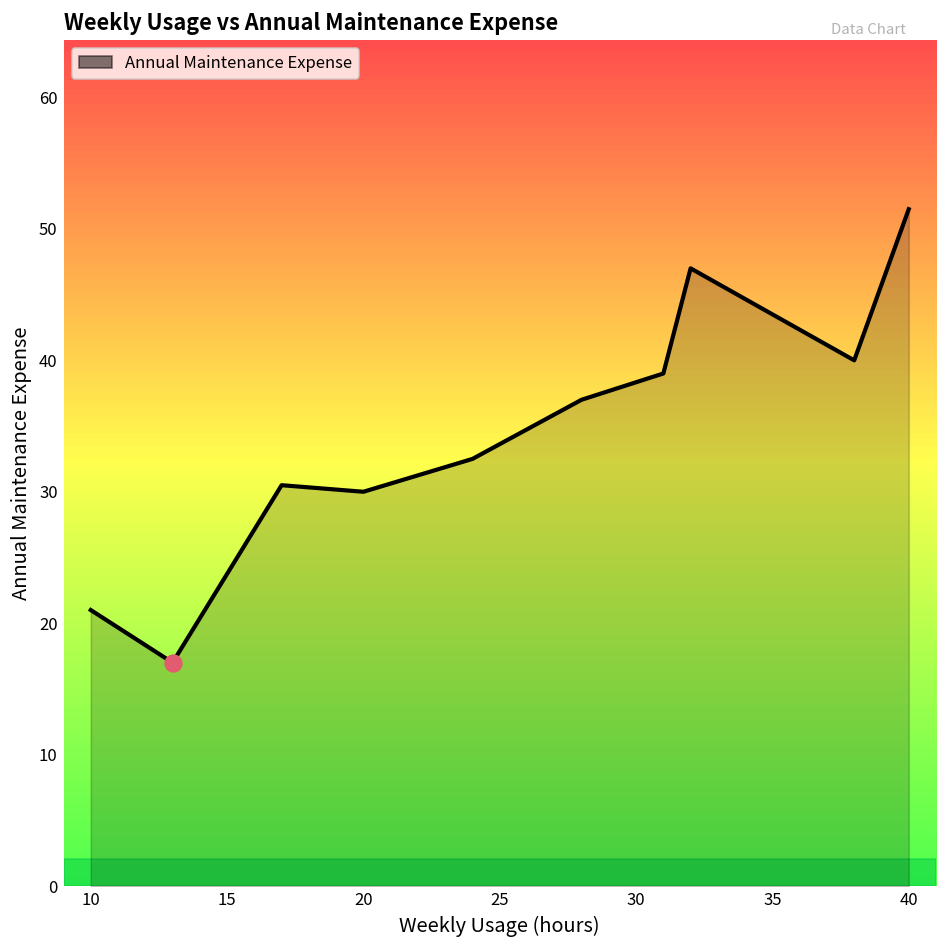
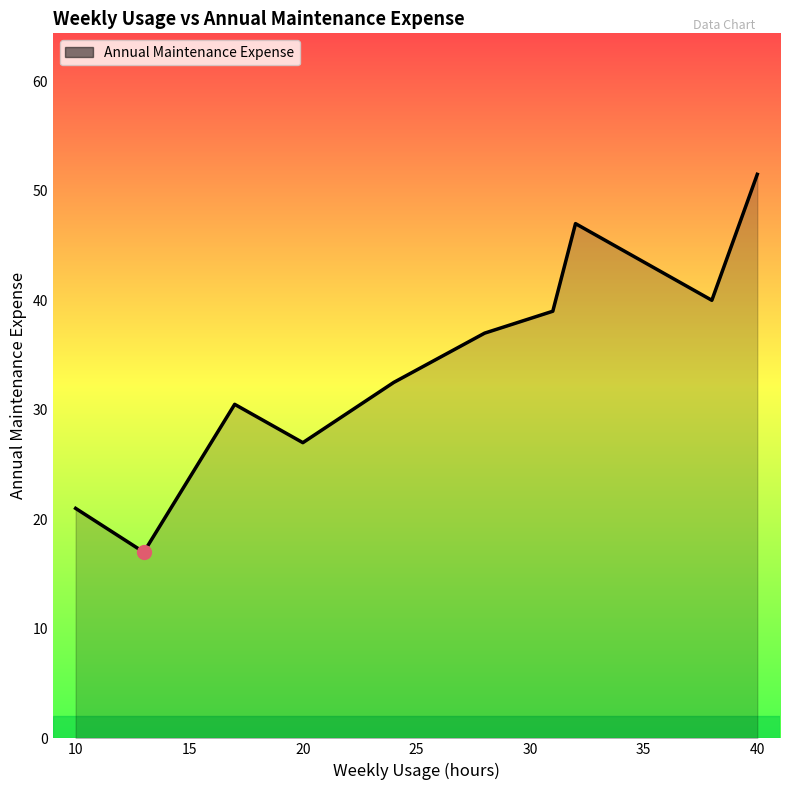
  {
    "Annual Maintenance Expense": {
      "10": 21,
-     "20": 30,
+     "20": 27,
      "40": 51.5
    }
  }
